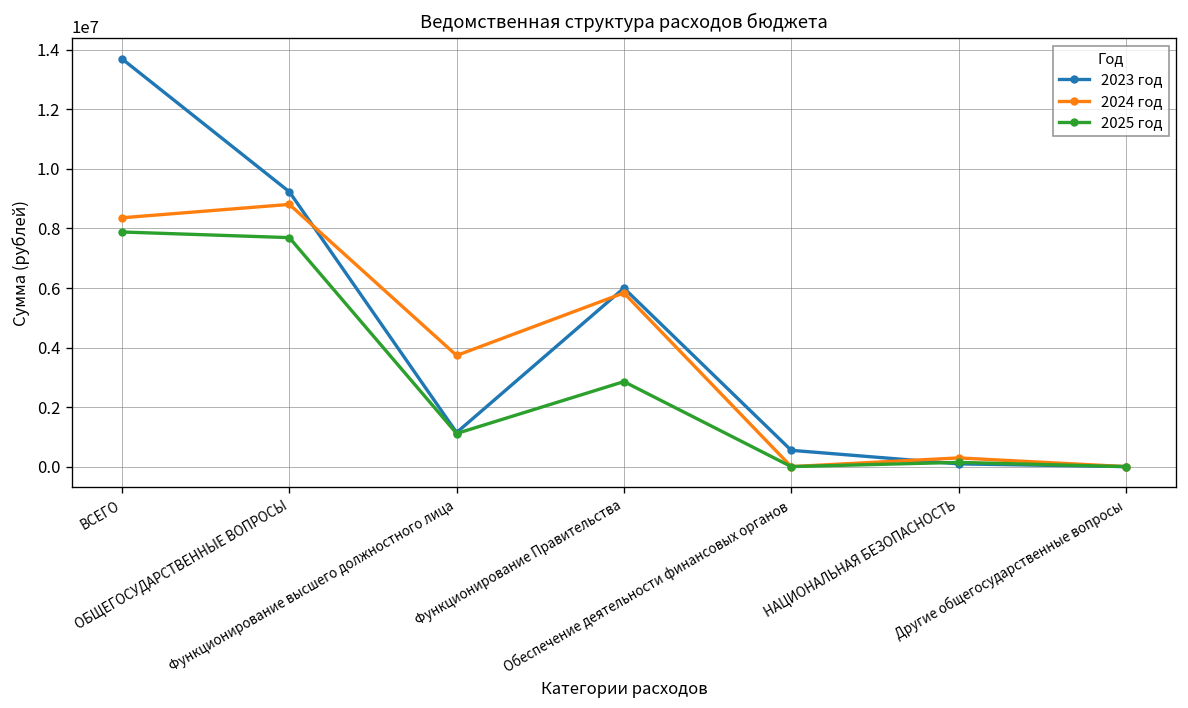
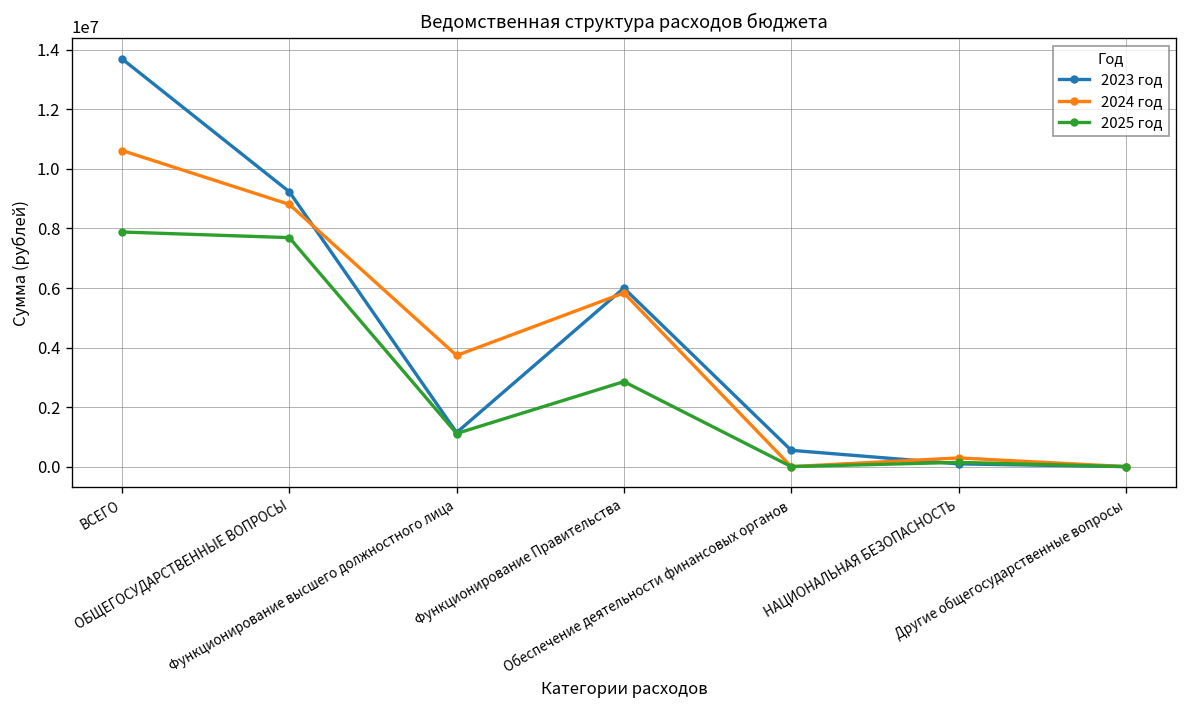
  {
    "2023 год": {
      "ВСЕГО": 13700000,
      "ОБЩЕГОСУДАРСТВЕННЫЕ ВОПРОСЫ": 9200000,
      "Функционирование Правительства": 6000000,
      "Обеспечение деятельности финансовых органов": 600000
    },
    "2024 год": {
-     "ВСЕГО": 8400000,
+     "ВСЕГО": 10600000,
      "ОБЩЕГОСУДАРСТВЕННЫЕ ВОПРОСЫ": 8800000,
      "Функционирование высшего должностного лица": 3700000,
      "Функционирование Правительства": 5800000,
      "НАЦИОНАЛЬНАЯ БЕЗОПАСНОСТЬ": 300000
    },
    "2025 год": {
      "ВСЕГО": 7900000,
      "ОБЩЕГОСУДАРСТВЕННЫЕ ВОПРОСЫ": 7700000,
      "Функционирование Правительства": 2900000
    }
  }
